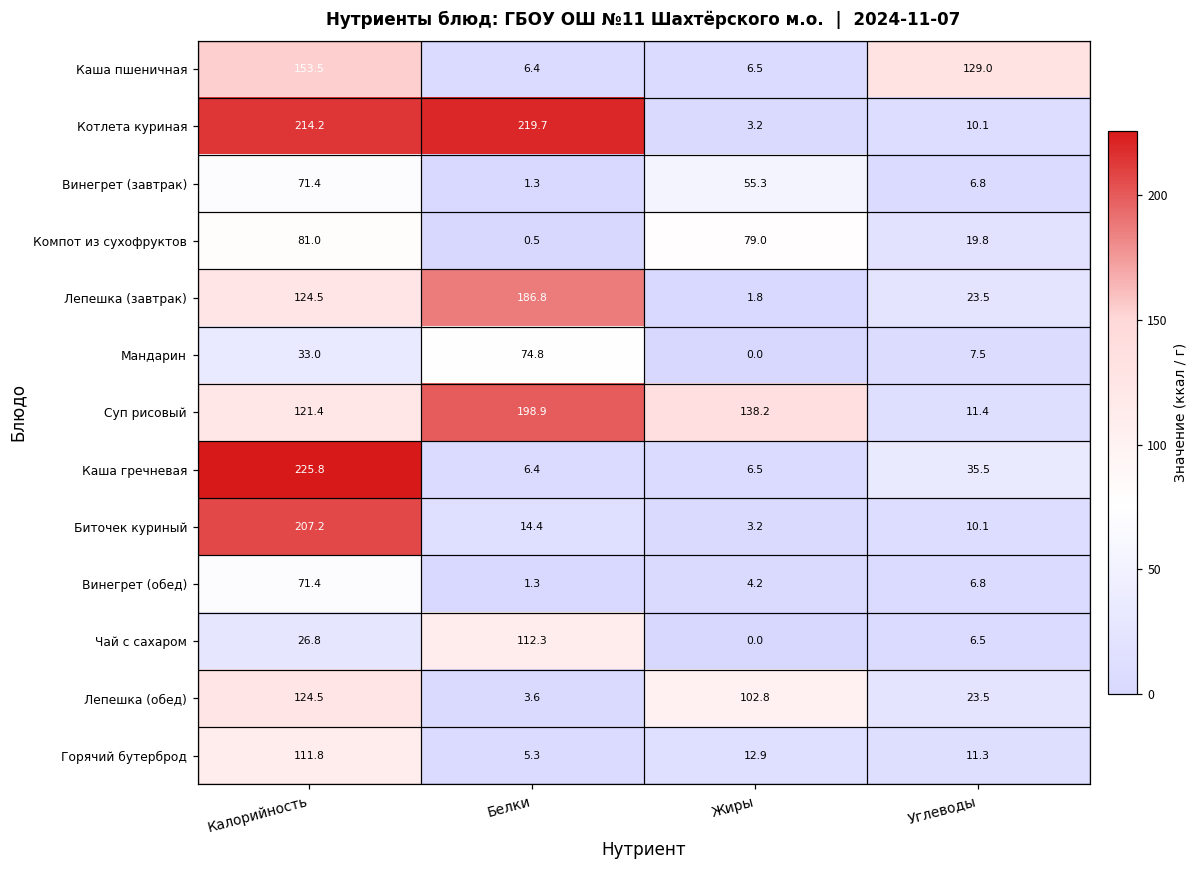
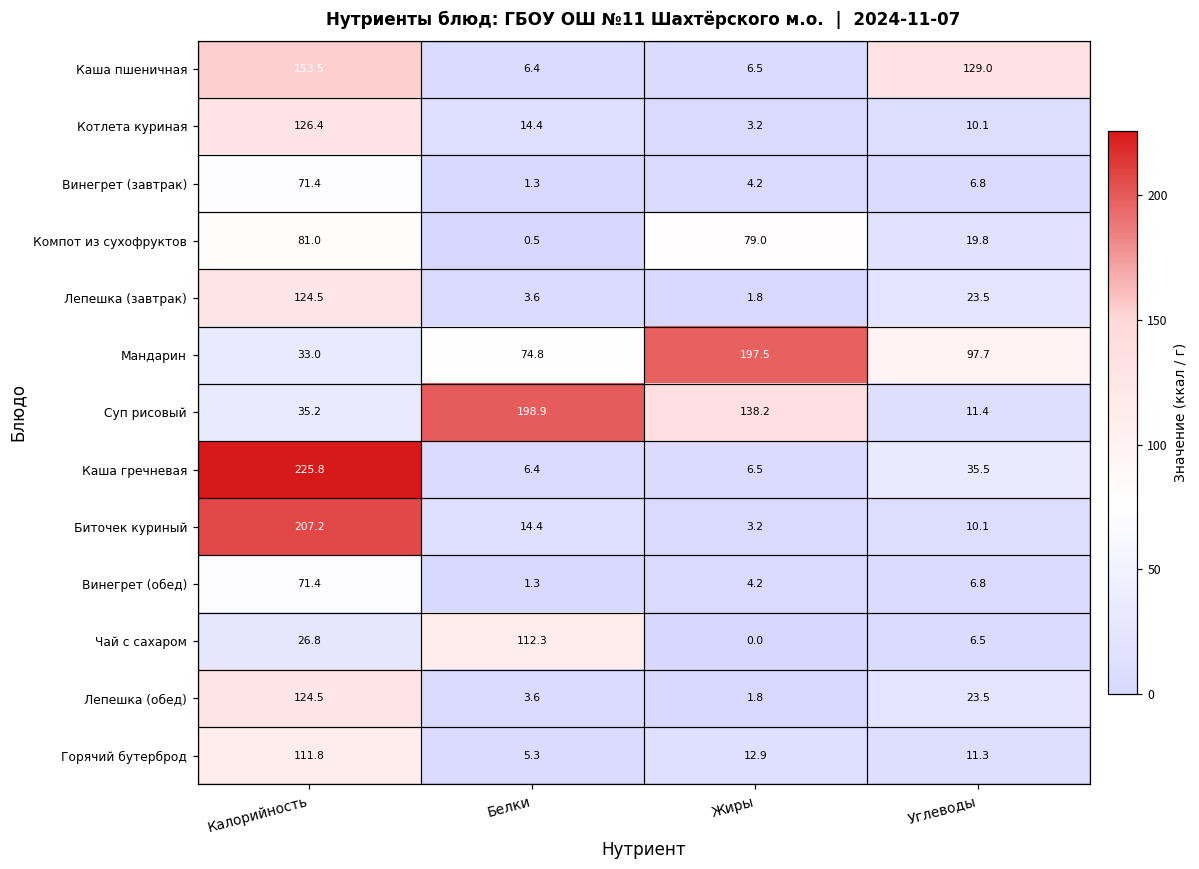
  {
    "Каша пшеничная": {
      "Калорийность": 153.5,
      "Белки": 6.4,
      "Жиры": 6.5,
      "Углеводы": 129.0
    },
    "Котлета куриная": {
-     "Калорийность": 214.2,
-     "Белки": 219.7,
+     "Калорийность": 126.4,
+     "Белки": 14.4,
      "Жиры": 3.2,
      "Углеводы": 10.1
    },
    "Винегрет (завтрак)": {
      "Калорийность": 71.4,
      "Белки": 1.3,
-     "Жиры": 55.3,
+     "Жиры": 4.2,
      "Углеводы": 6.8
    },
    "Компот из сухофруктов": {
      "Калорийность": 81.0,
      "Белки": 0.5,
      "Жиры": 79.0,
      "Углеводы": 19.8
    },
    "Лепешка (завтрак)": {
      "Калорийность": 124.5,
-     "Белки": 186.8,
+     "Белки": 3.6,
      "Жиры": 1.8,
      "Углеводы": 23.5
    },
    "Мандарин": {
      "Калорийность": 33.0,
      "Белки": 74.8,
-     "Жиры": 0.0,
-     "Углеводы": 7.5
+     "Жиры": 197.5,
+     "Углеводы": 97.7
    },
    "Суп рисовый": {
-     "Калорийность": 121.4,
+     "Калорийность": 35.2,
      "Белки": 198.9,
      "Жиры": 138.2,
      "Углеводы": 11.4
    },
    "Каша гречневая": {
      "Калорийность": 225.8,
      "Белки": 6.4,
      "Жиры": 6.5,
      "Углеводы": 35.5
    },
    "Биточек куриный": {
      "Калорийность": 207.2,
      "Белки": 14.4,
      "Жиры": 3.2,
      "Углеводы": 10.1
    },
    "Винегрет (обед)": {
      "Калорийность": 71.4,
      "Белки": 1.3,
      "Жиры": 4.2,
      "Углеводы": 6.8
    },
    "Чай с сахаром": {
      "Калорийность": 26.8,
      "Белки": 112.3,
      "Жиры": 0.0,
      "Углеводы": 6.5
    },
    "Лепешка (обед)": {
      "Калорийность": 124.5,
      "Белки": 3.6,
-     "Жиры": 102.8,
+     "Жиры": 1.8,
      "Углеводы": 23.5
    },
    "Горячий бутерброд": {
      "Калорийность": 111.8,
      "Белки": 5.3,
      "Жиры": 12.9,
      "Углеводы": 11.3
    }
  }
